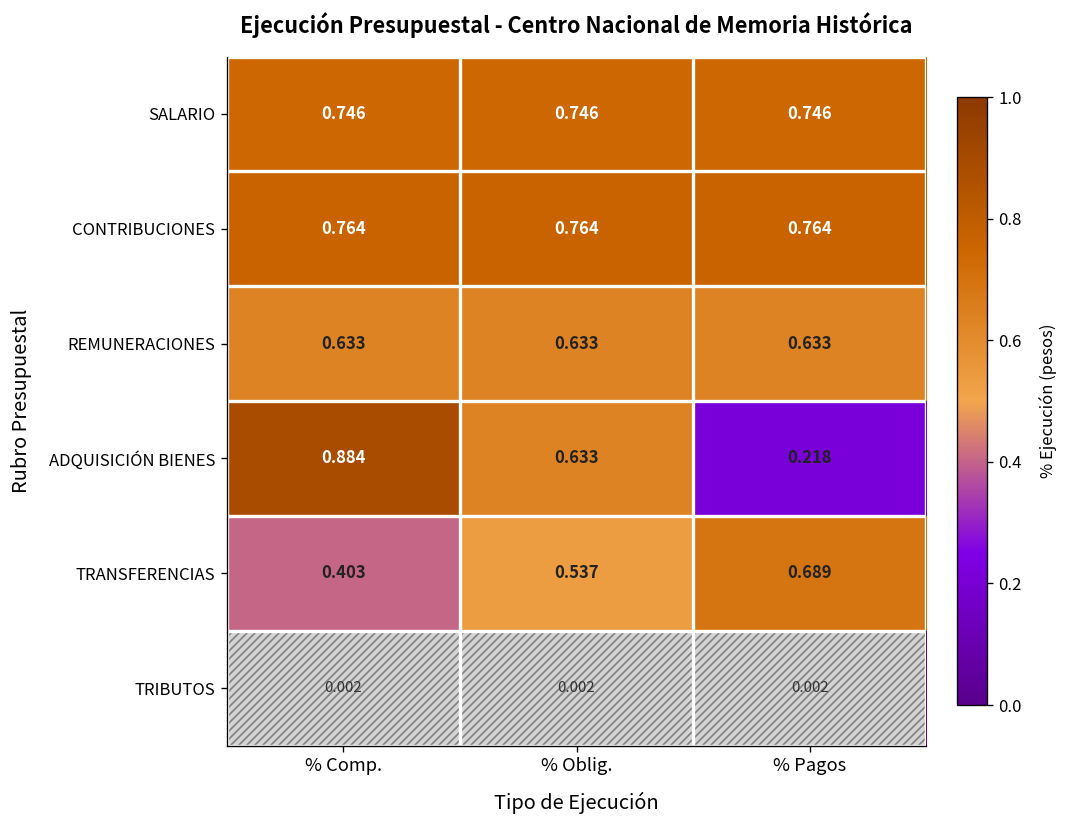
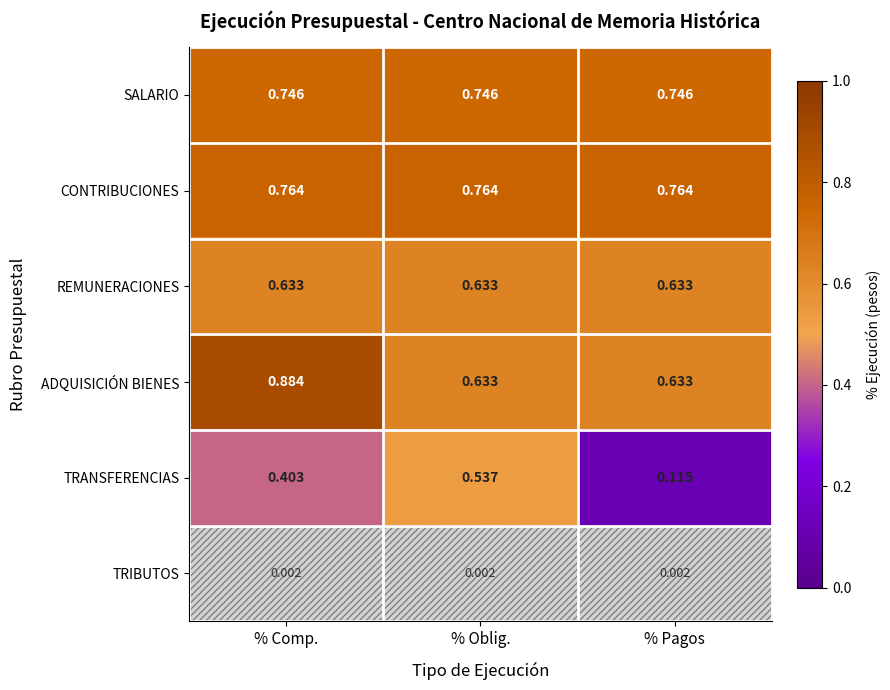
  {
    "SALARIO": {
      "% Comp.": 0.746,
      "% Oblig.": 0.746,
      "% Pagos": 0.746
    },
    "CONTRIBUCIONES": {
      "% Comp.": 0.764,
      "% Oblig.": 0.764,
      "% Pagos": 0.764
    },
    "REMUNERACIONES": {
      "% Comp.": 0.633,
      "% Oblig.": 0.633,
      "% Pagos": 0.633
    },
    "ADQUISICIÓN BIENES": {
      "% Comp.": 0.884,
      "% Oblig.": 0.633,
-     "% Pagos": 0.218
+     "% Pagos": 0.633
    },
    "TRANSFERENCIAS": {
      "% Comp.": 0.403,
      "% Oblig.": 0.537,
-     "% Pagos": 0.689
+     "% Pagos": 0.115
    }
  }
